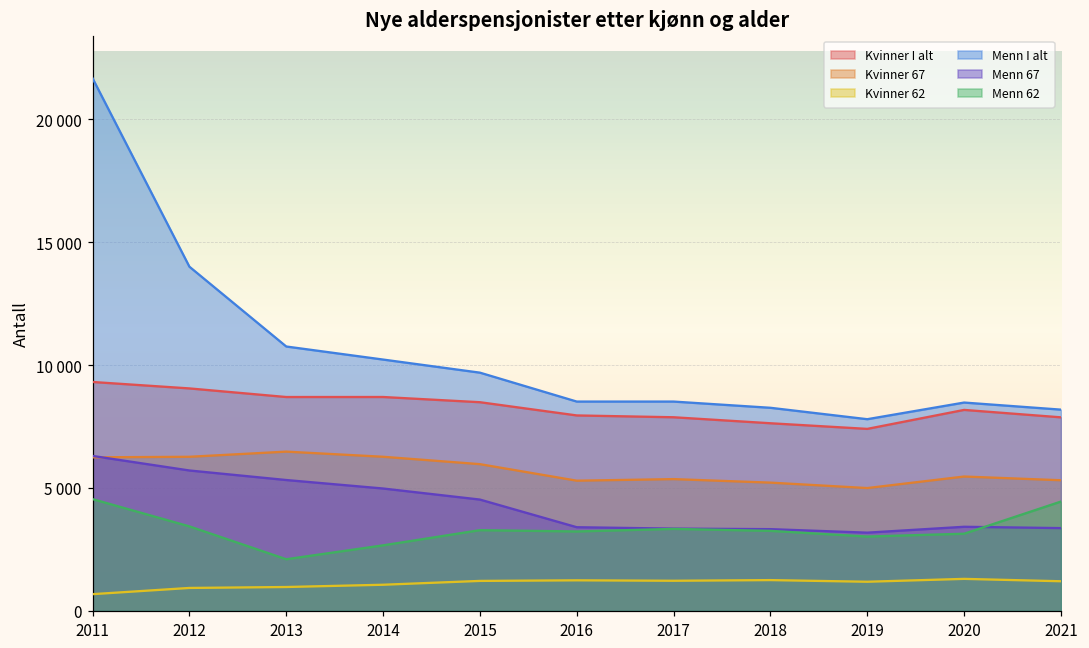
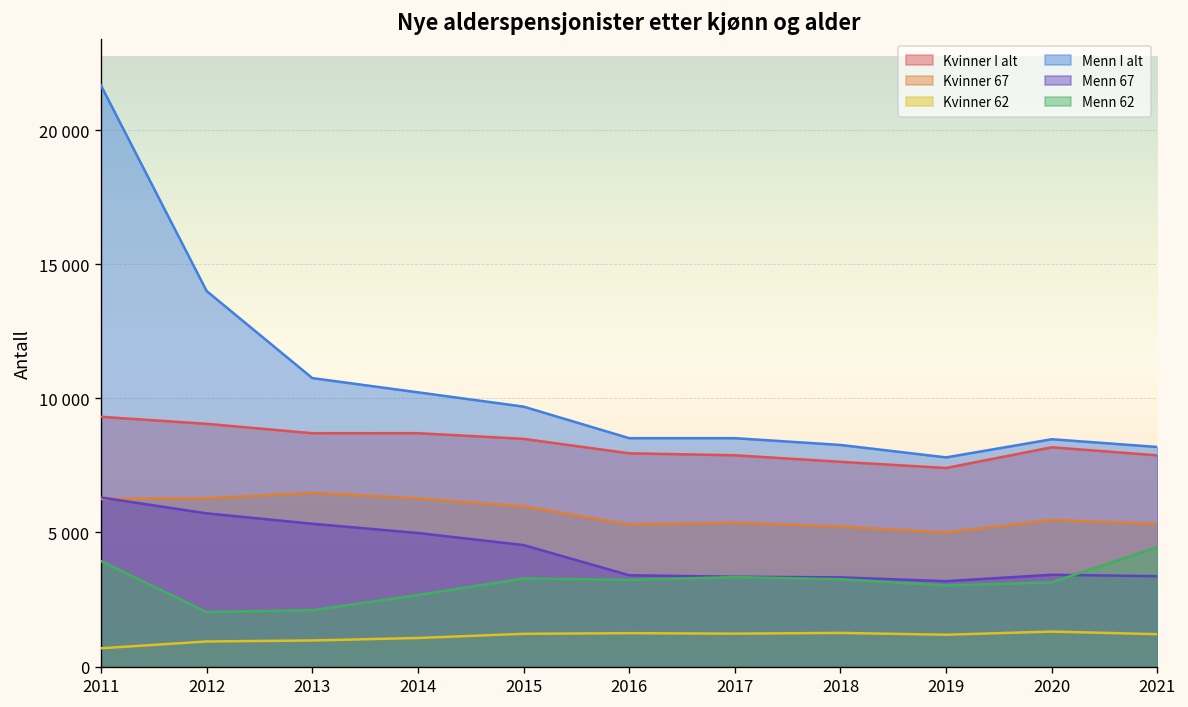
  {
    "Menn 62": {
-     "2011": 4500,
-     "2012": 3400,
+     "2011": 3900,
+     "2012": 2000,
      "2013": 2100,
      "2014": 2700,
      "2015": 3300,
      "2016": 3200,
      "2019": 3000,
      "2020": 3100,
      "2021": 4400
    }
  }
